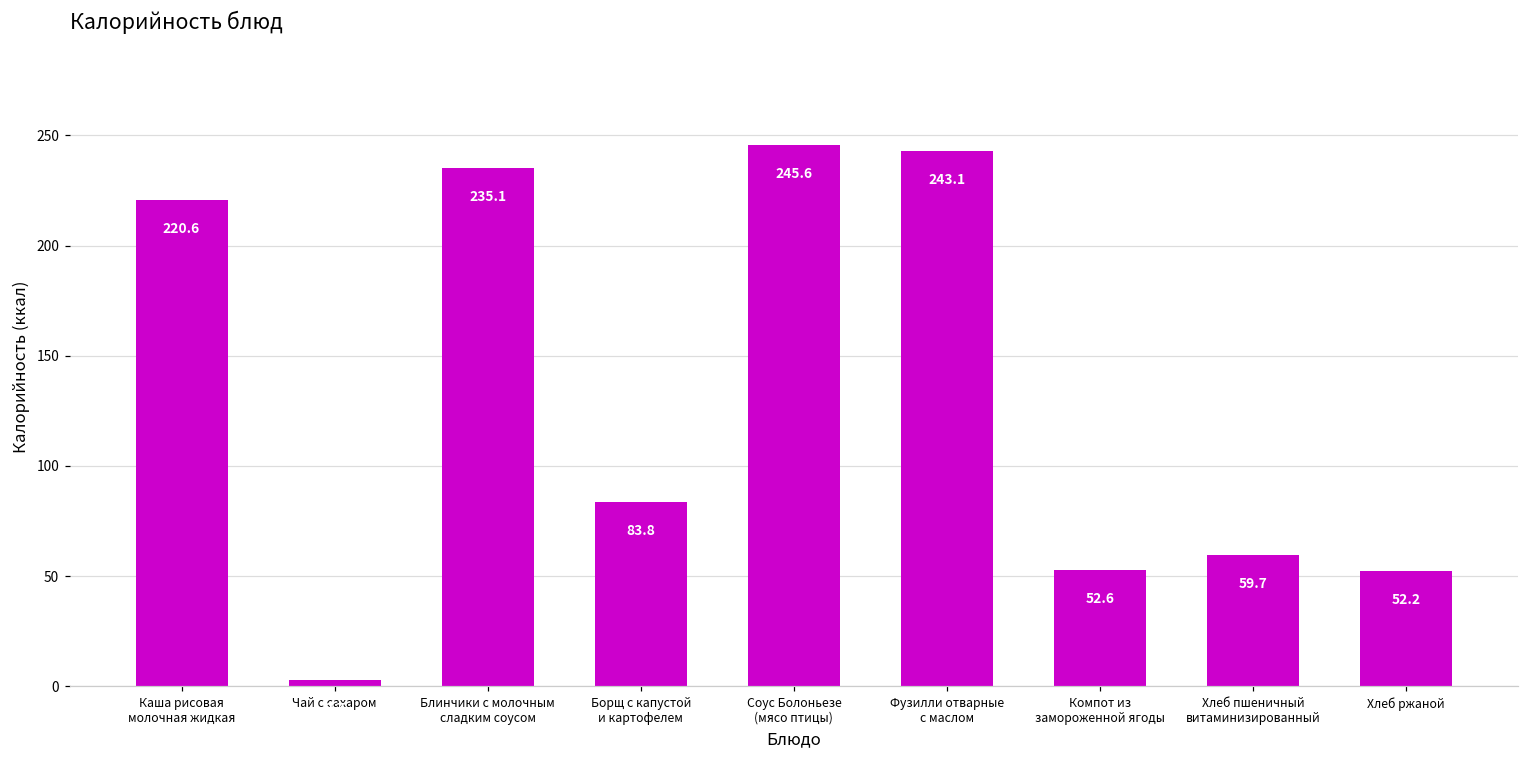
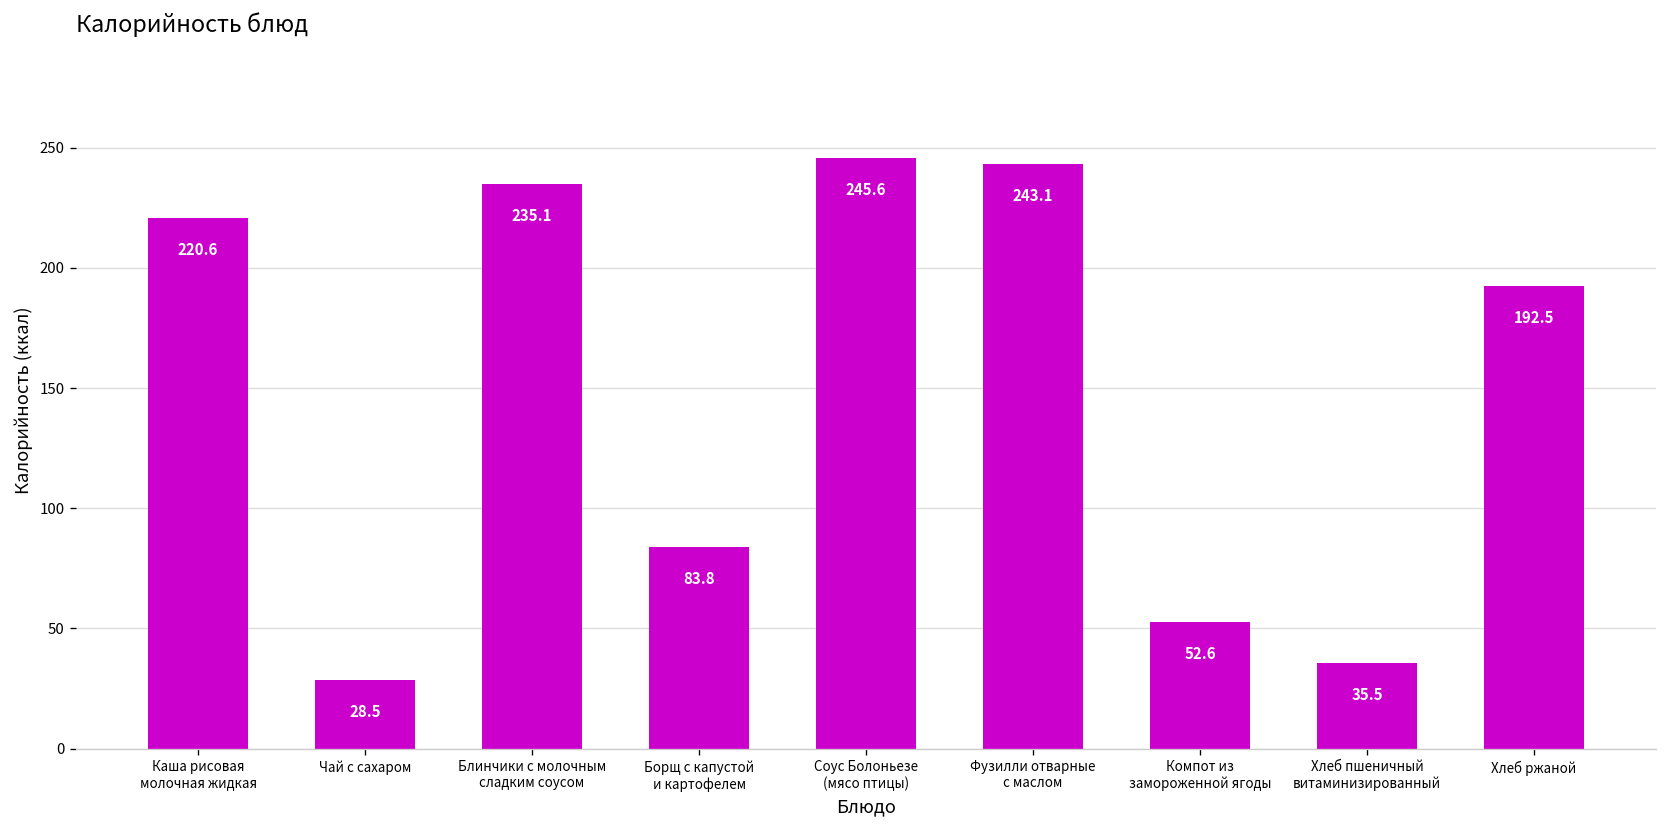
  {
    "Каша рисовая молочная жидкая": 220.6,
-   "Чай с сахаром": 3,
+   "Чай с сахаром": 28,
    "Блинчики с молочным сладким соусом": 235.1,
    "Борщ с капустой и картофелем": 83.8,
    "Соус Болоньезе (мясо птицы)": 245.6,
    "Фузилли отварные с маслом": 243.1,
    "Компот из замороженной ягоды": 52.6,
-   "Хлеб пшеничный витаминизированный": 59.7,
-   "Хлеб ржаной": 52.2
+   "Хлеб пшеничный витаминизированный": 35.5,
+   "Хлеб ржаной": 192.5
  }
